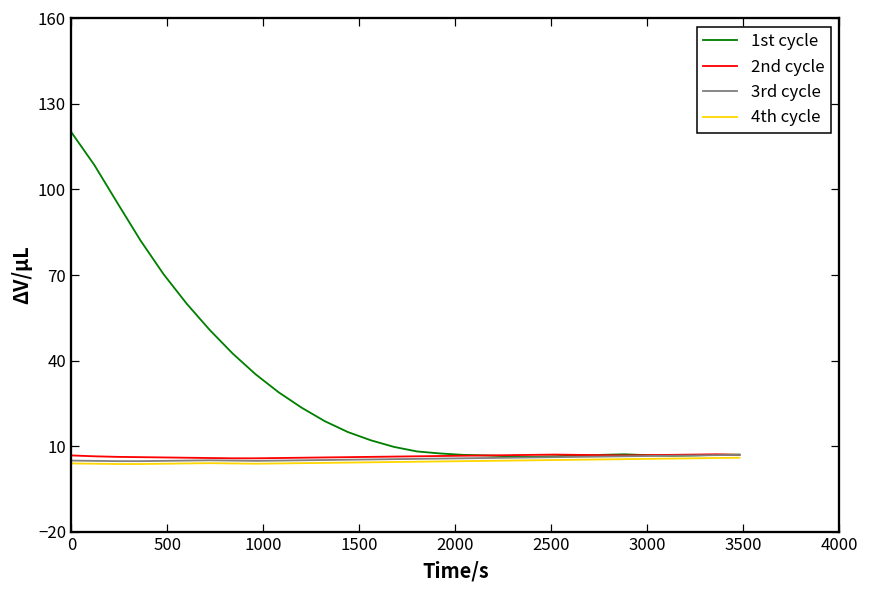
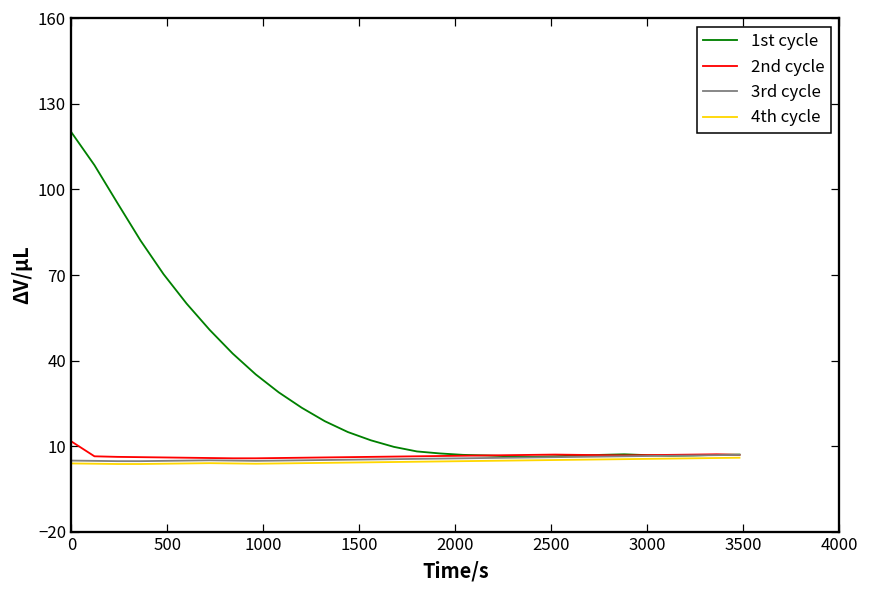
  {
    "1st cycle": {
      "0": 120
    },
    "2nd cycle": {
-     "0": 7
+     "0": 12
    },
    "3rd cycle": {
      "0": 5
    },
    "4th cycle": {
      "0": 4,
      "3000": 6
    }
  }
